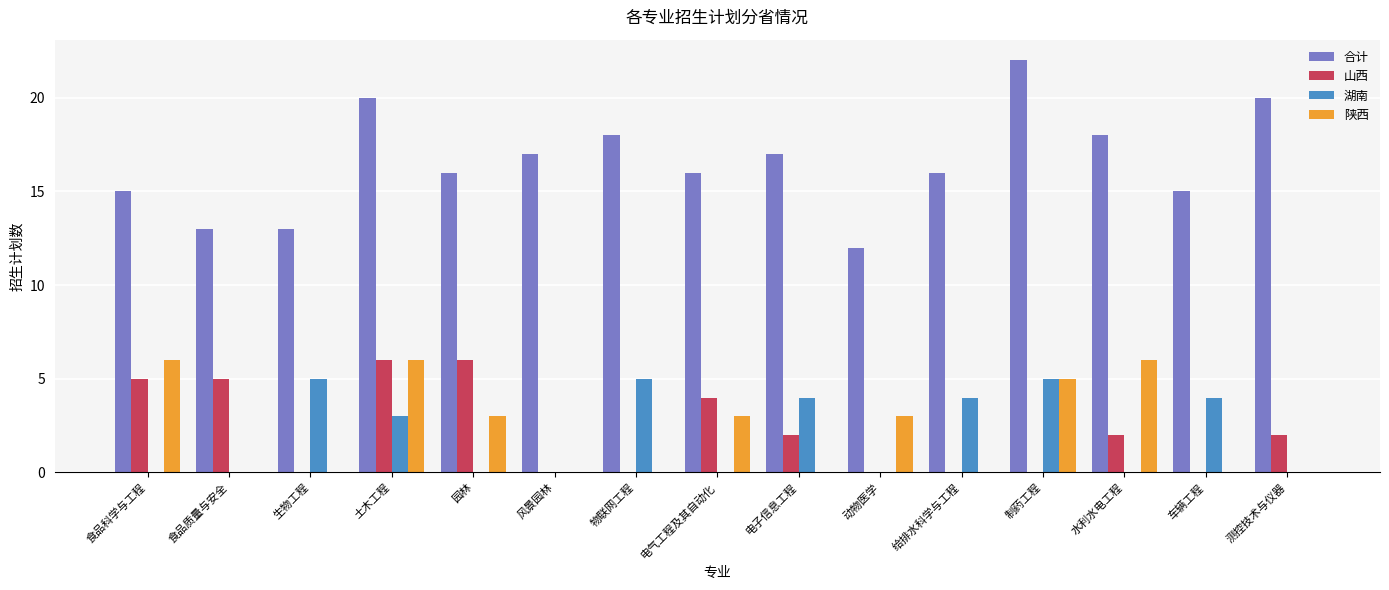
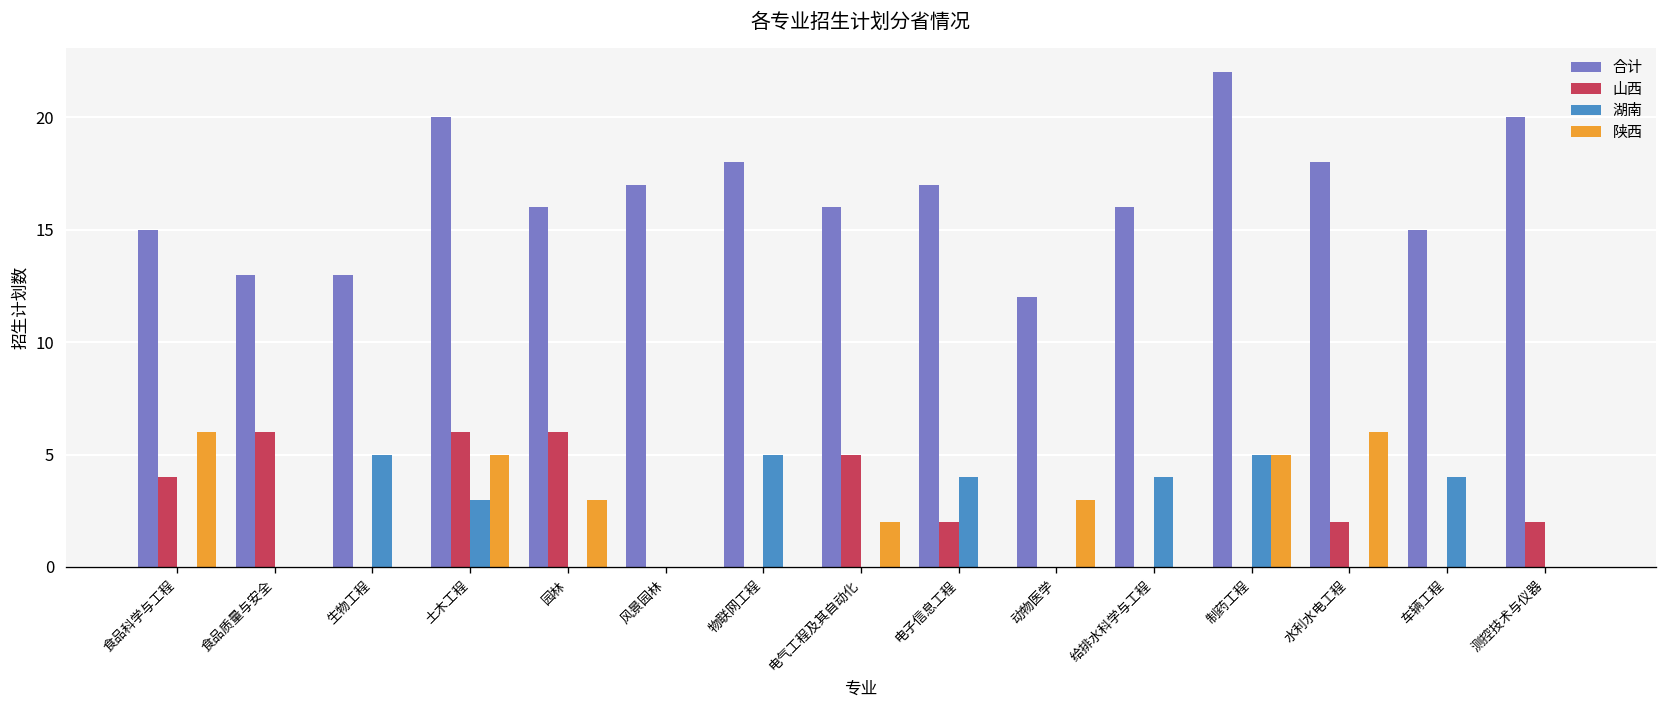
  {
    "山西": {
-     "食品科学与工程": 5,
-     "食品质量与安全": 5,
+     "食品科学与工程": 4,
+     "食品质量与安全": 6,
      "生物工程": 0,
      "土木工程": 6,
      "园林": 6,
      "风景园林": 0,
      "物联网工程": 0,
-     "电气工程及其自动化": 4,
+     "电气工程及其自动化": 5,
      "电子信息工程": 2,
      "动物医学": 0,
      "给排水科学与工程": 0,
      "制药工程": 0,
      "水利水电工程": 2,
      "车辆工程": 0,
      "测控技术与仪器": 2
    },
    "陕西": {
      "食品科学与工程": 6,
      "食品质量与安全": 0,
      "生物工程": 0,
-     "土木工程": 6,
+     "土木工程": 5,
      "园林": 3,
      "风景园林": 0,
      "物联网工程": 0,
-     "电气工程及其自动化": 3,
+     "电气工程及其自动化": 2,
      "电子信息工程": 0,
      "动物医学": 3,
      "给排水科学与工程": 0,
      "制药工程": 5,
      "水利水电工程": 6,
      "车辆工程": 0,
      "测控技术与仪器": 0
    }
  }
